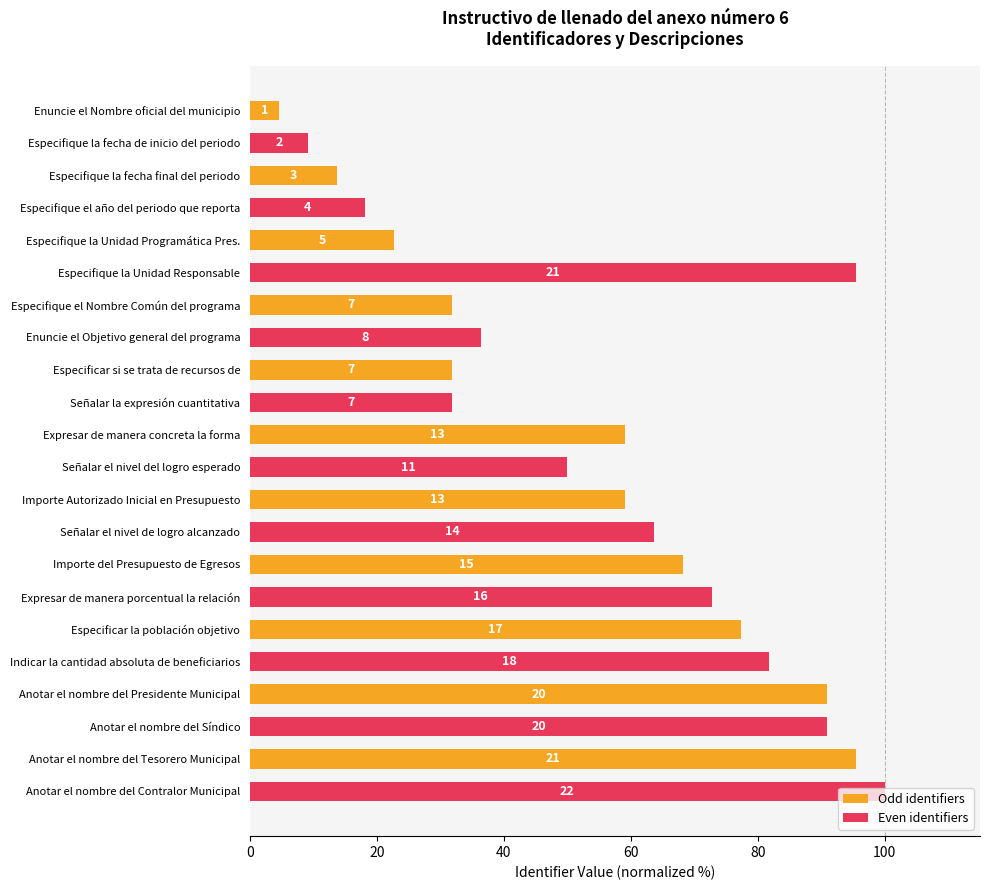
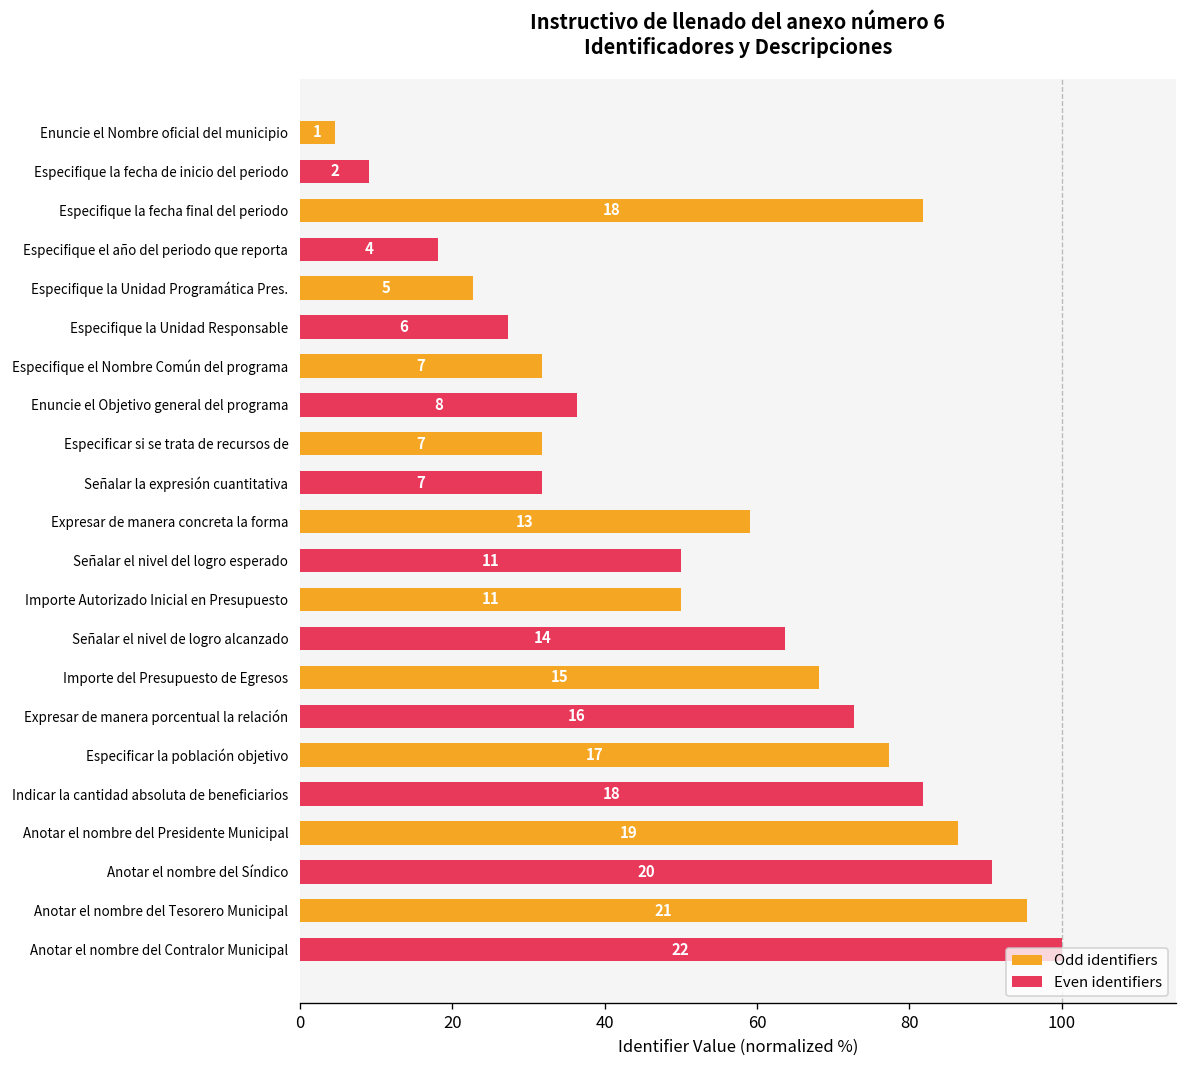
  {
-   "Especifique la fecha final del periodo": 3,
-   "Especifique la Unidad Responsable": 21,
-   "Importe Autorizado Inicial en Presupuesto": 13,
-   "Anotar el nombre del Presidente Municipal": 20
+   "Especifique la fecha final del periodo": 18,
+   "Especifique la Unidad Responsable": 6,
+   "Importe Autorizado Inicial en Presupuesto": 11,
+   "Anotar el nombre del Presidente Municipal": 19
  }
